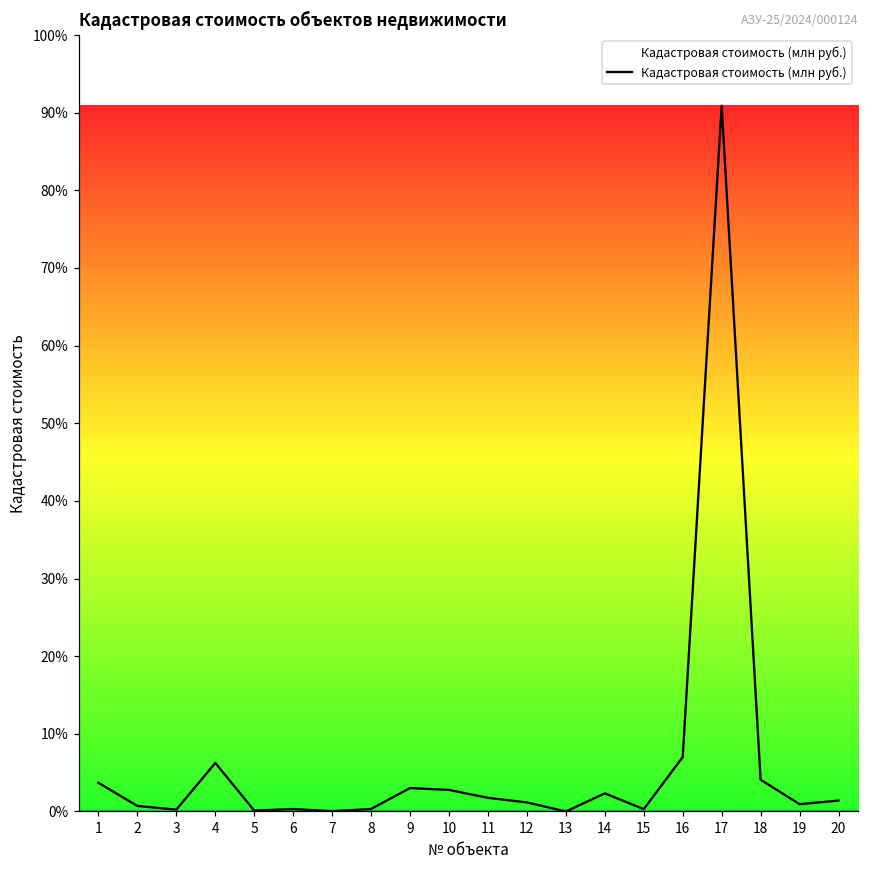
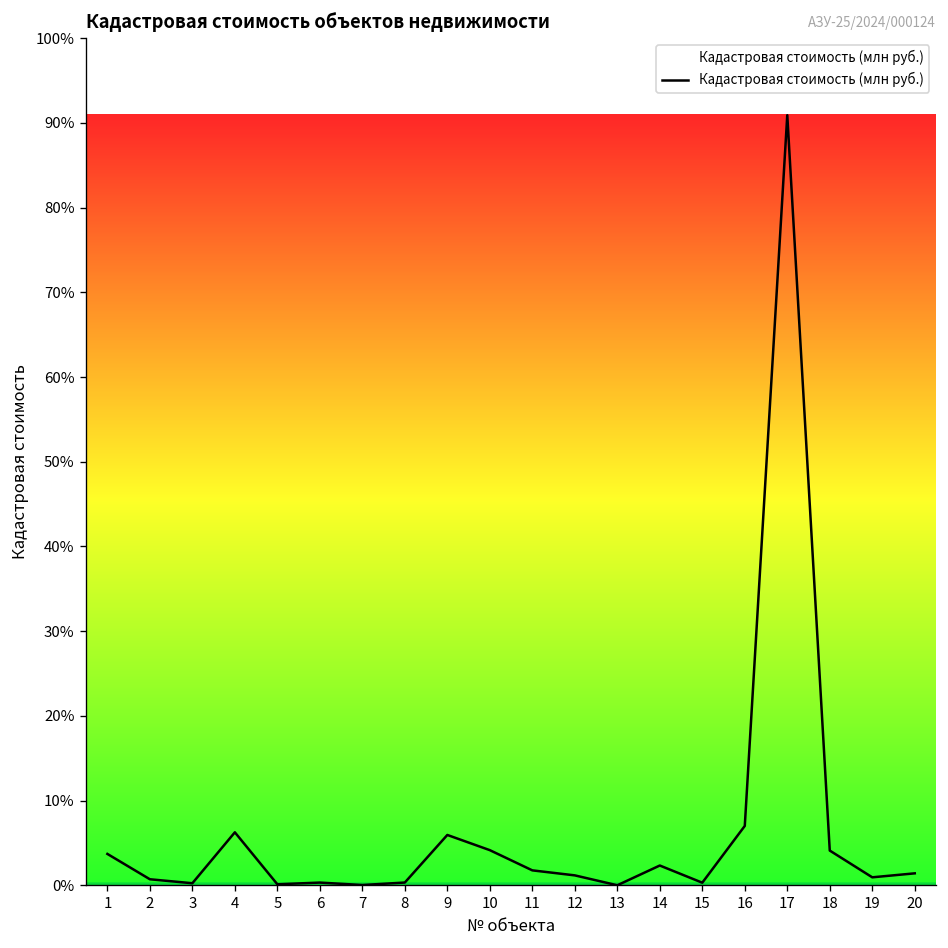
  {
    "1": "4%",
    "2": "1%",
    "4": "6%",
    "6": "0%",
    "8": "0%",
-   "9": "3%",
-   "10": "3%",
+   "9": "6%",
+   "10": "4%",
    "11": "2%",
    "12": "1%",
    "14": "2%",
    "15": "0%",
    "16": "7%",
    "17": "91%",
    "18": "4%",
    "19": "1%",
    "20": "1%"
  }
